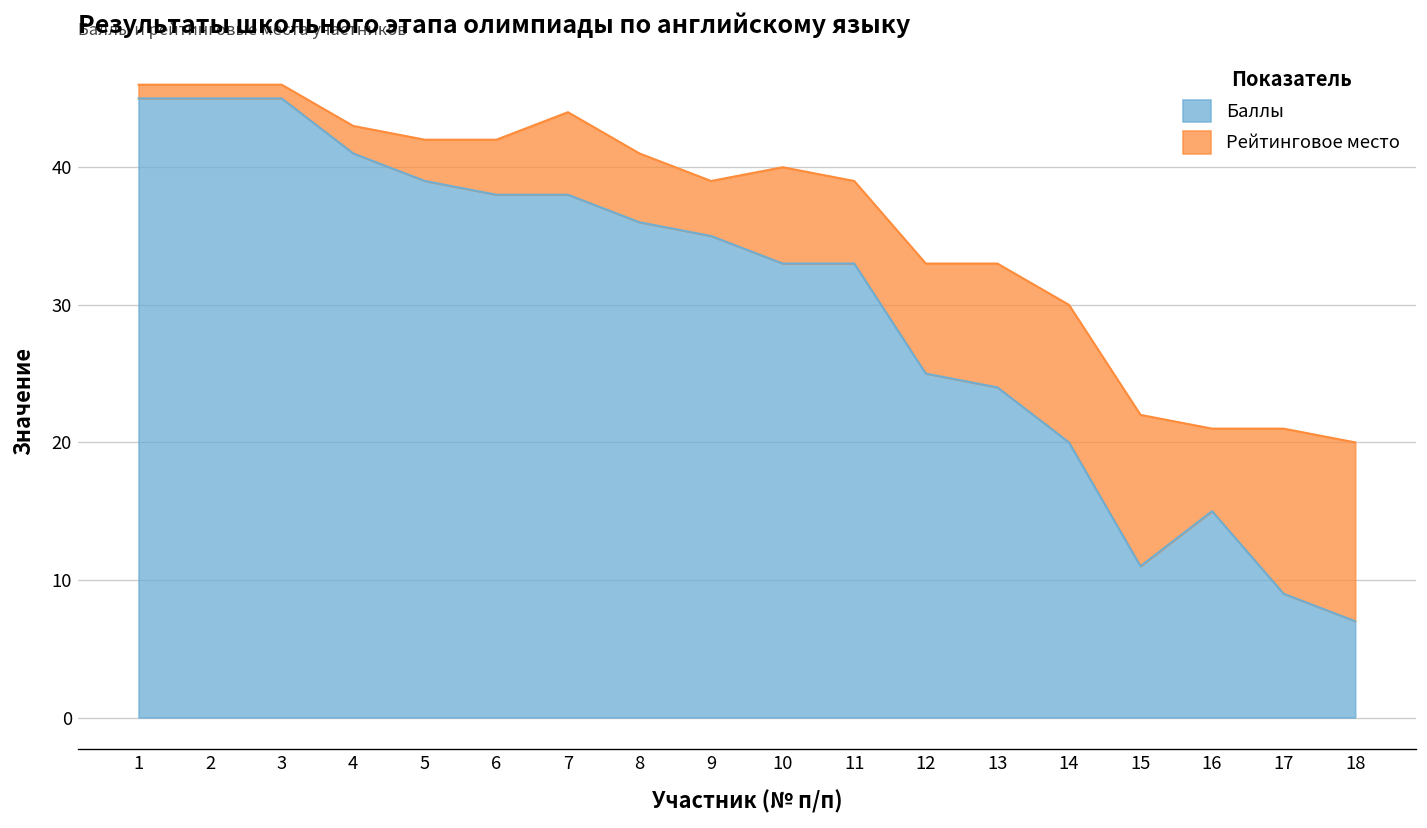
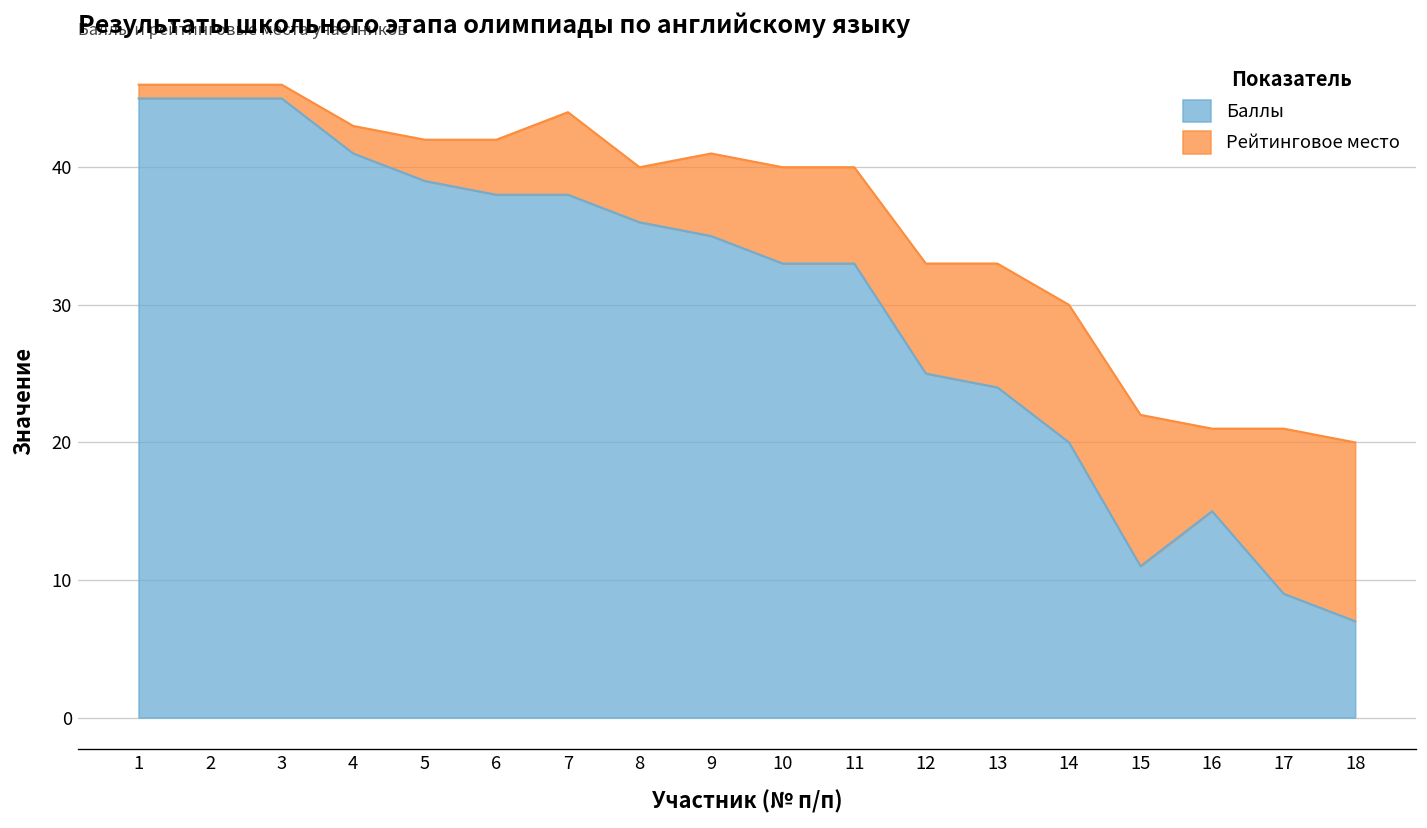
  {
    "Баллы": {
      "1": 45,
      "2": 45,
      "3": 45,
      "4": 41,
      "5": 39,
      "6": 38,
      "7": 38,
      "8": 36,
      "9": 35,
      "10": 33,
      "11": 33,
      "12": 25,
      "13": 24,
      "14": 20,
      "15": 11,
      "16": 15,
      "17": 9,
      "18": 7
    },
    "Рейтинговое место": {
      "1": 1,
      "2": 1,
      "3": 1,
      "4": 2,
      "5": 3,
      "6": 4,
      "7": 6,
-     "8": 5,
-     "9": 4,
+     "8": 4,
+     "9": 6,
      "10": 7,
-     "11": 6,
+     "11": 7,
      "12": 8,
      "13": 9,
      "14": 10,
      "15": 11,
      "16": 6,
      "17": 12,
      "18": 13
    }
  }
